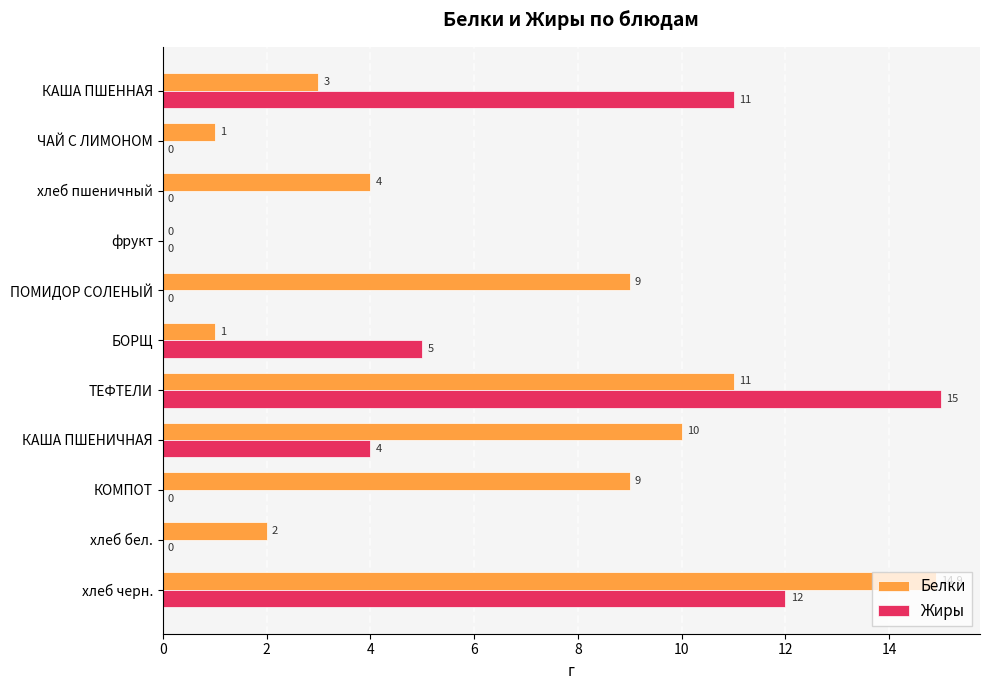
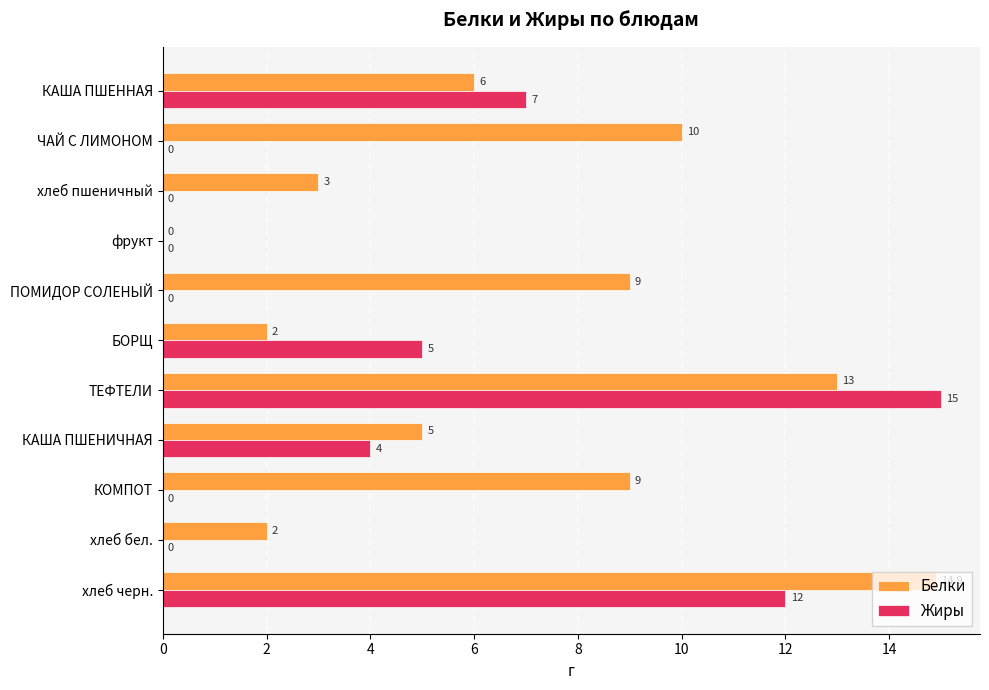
  {
    "Белки": {
-     "КАША ПШЕННАЯ": 3,
-     "ЧАЙ С ЛИМОНОМ": 1,
-     "хлеб пшеничный": 4,
+     "КАША ПШЕННАЯ": 6,
+     "ЧАЙ С ЛИМОНОМ": 10,
+     "хлеб пшеничный": 3,
      "фрукт": 0,
      "ПОМИДОР СОЛЕНЫЙ": 9,
-     "БОРЩ": 1,
-     "ТЕФТЕЛИ": 11,
-     "КАША ПШЕНИЧНАЯ": 10,
+     "БОРЩ": 2,
+     "ТЕФТЕЛИ": 13,
+     "КАША ПШЕНИЧНАЯ": 5,
      "КОМПОТ": 9,
      "хлеб бел.": 2
    },
    "Жиры": {
-     "КАША ПШЕННАЯ": 11,
+     "КАША ПШЕННАЯ": 7,
      "ЧАЙ С ЛИМОНОМ": 0,
      "хлеб пшеничный": 0,
      "фрукт": 0,
      "ПОМИДОР СОЛЕНЫЙ": 0,
      "БОРЩ": 5,
      "ТЕФТЕЛИ": 15,
      "КАША ПШЕНИЧНАЯ": 4,
      "КОМПОТ": 0,
      "хлеб бел.": 0,
      "хлеб черн.": 12
    }
  }
